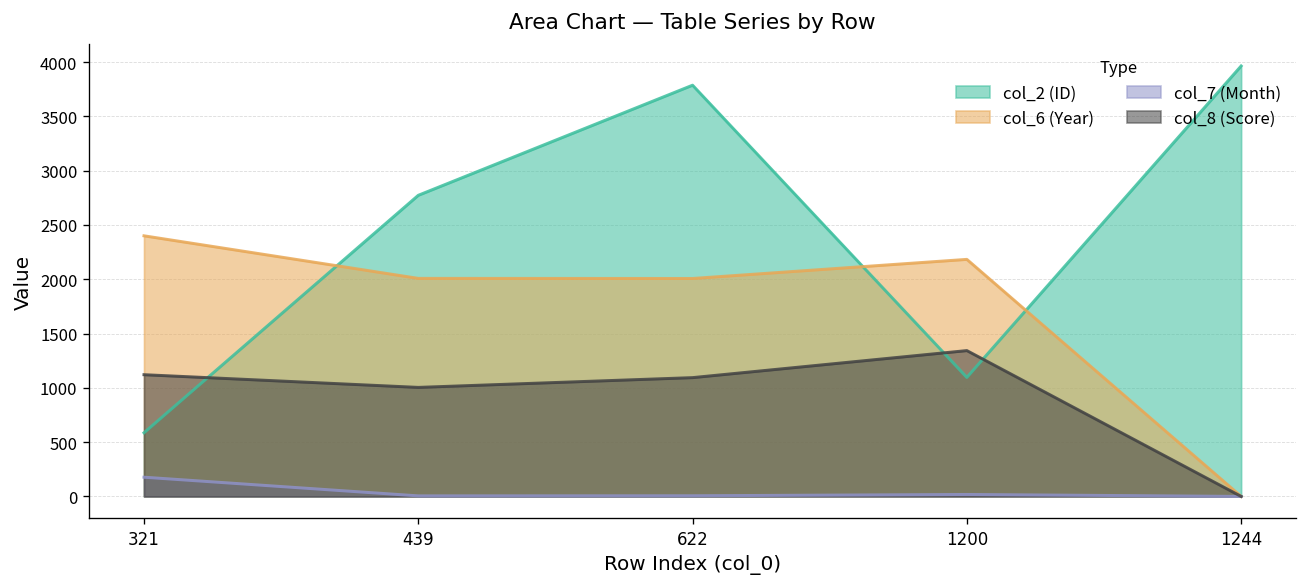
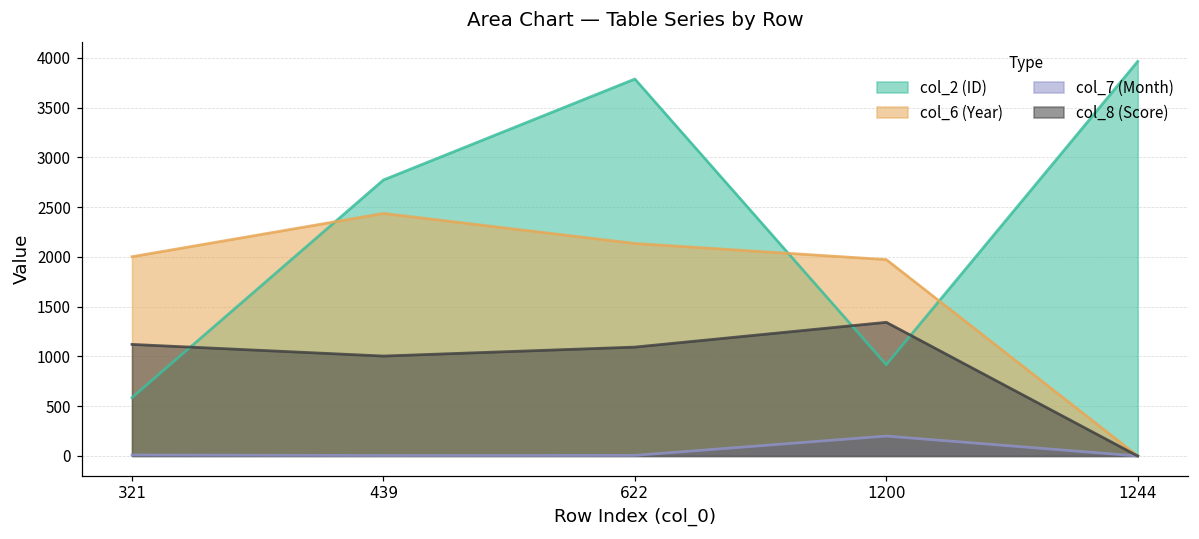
  {
    "col_2 (ID)": {
      "321": 600,
      "439": 2800,
      "622": 3800,
-     "1200": 1100,
+     "1200": 900,
      "1244": 4000
    },
    "col_6 (Year)": {
-     "321": 2400,
-     "439": 2000,
-     "622": 2000,
-     "1200": 2200
+     "321": 2000,
+     "439": 2400,
+     "622": 2100,
+     "1200": 2000
    },
    "col_7 (Month)": {
-     "321": 200,
+     "321": 0,
      "439": 0,
      "622": 0,
-     "1200": 0
+     "1200": 200
    },
    "col_8 (Score)": {
      "321": 1100,
      "439": 1000,
      "622": 1100,
      "1200": 1300
    }
  }
